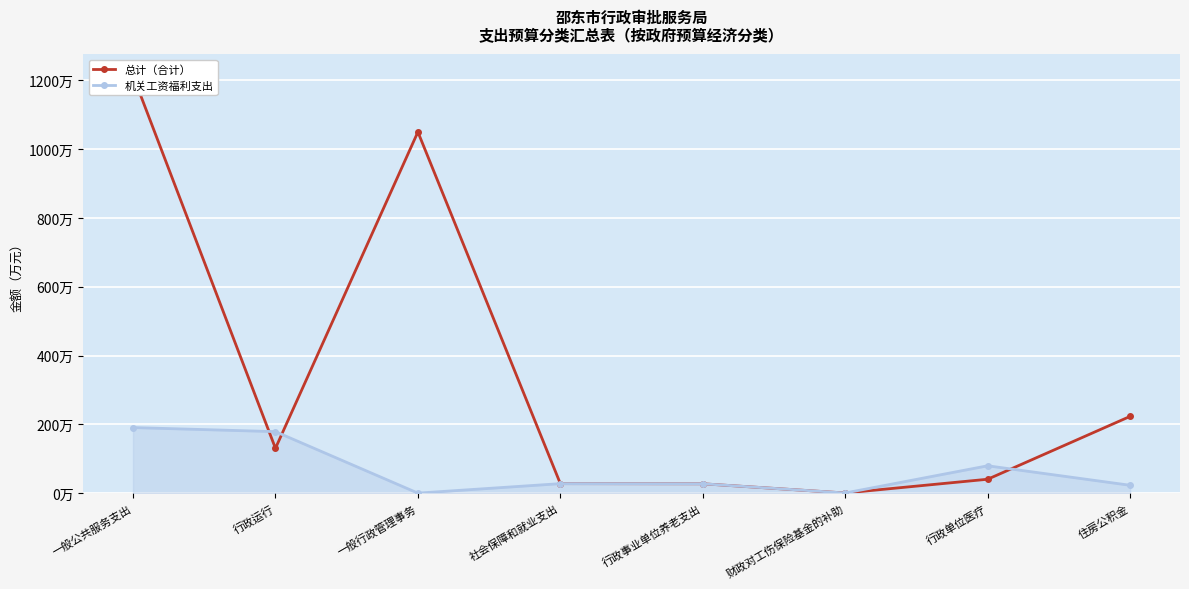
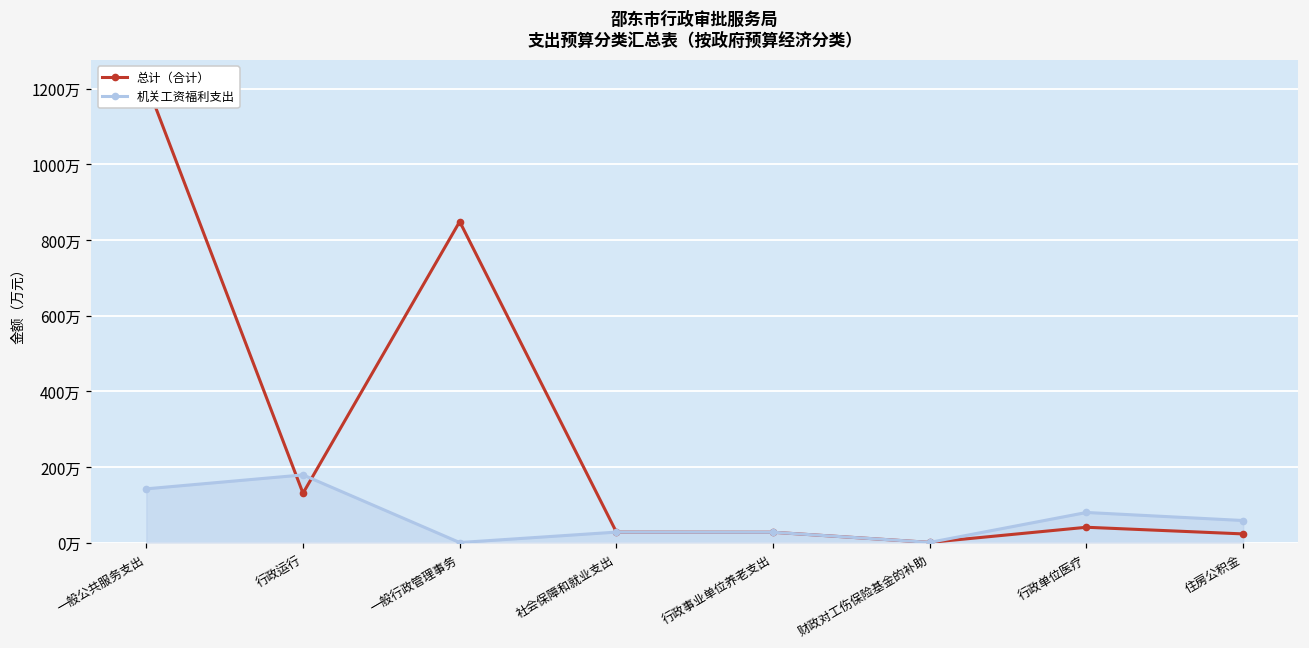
  {
    "总计（合计）": {
      "行政运行": "130万",
-     "一般行政管理事务": "1050万",
+     "一般行政管理事务": "850万",
      "行政单位医疗": "40万",
-     "住房公积金": "220万"
+     "住房公积金": "20万"
    },
    "机关工资福利支出": {
-     "一般公共服务支出": "190万",
+     "一般公共服务支出": "140万",
      "行政运行": "180万",
      "一般行政管理事务": "0万",
      "行政单位医疗": "80万",
-     "住房公积金": "20万"
+     "住房公积金": "60万"
    }
  }
